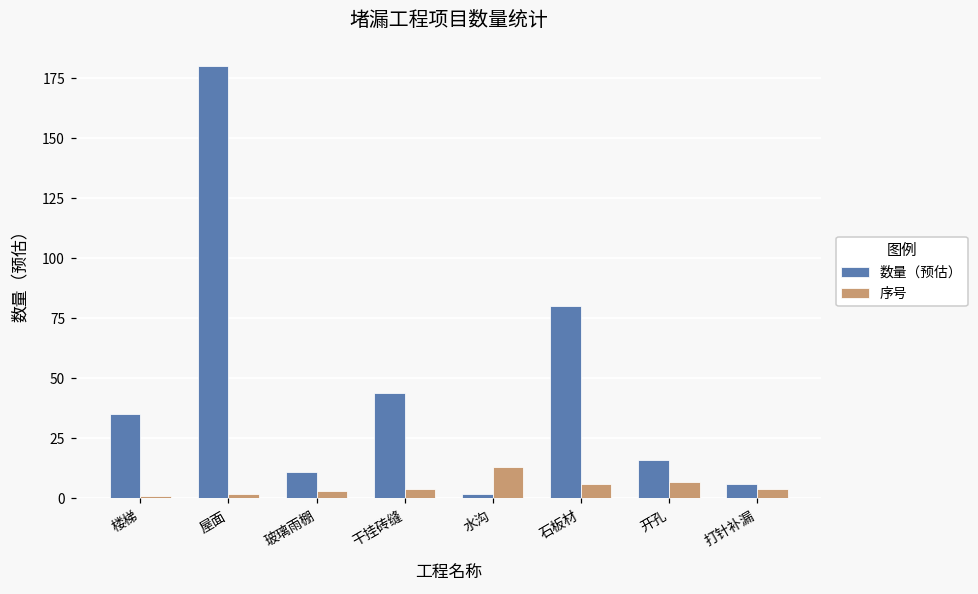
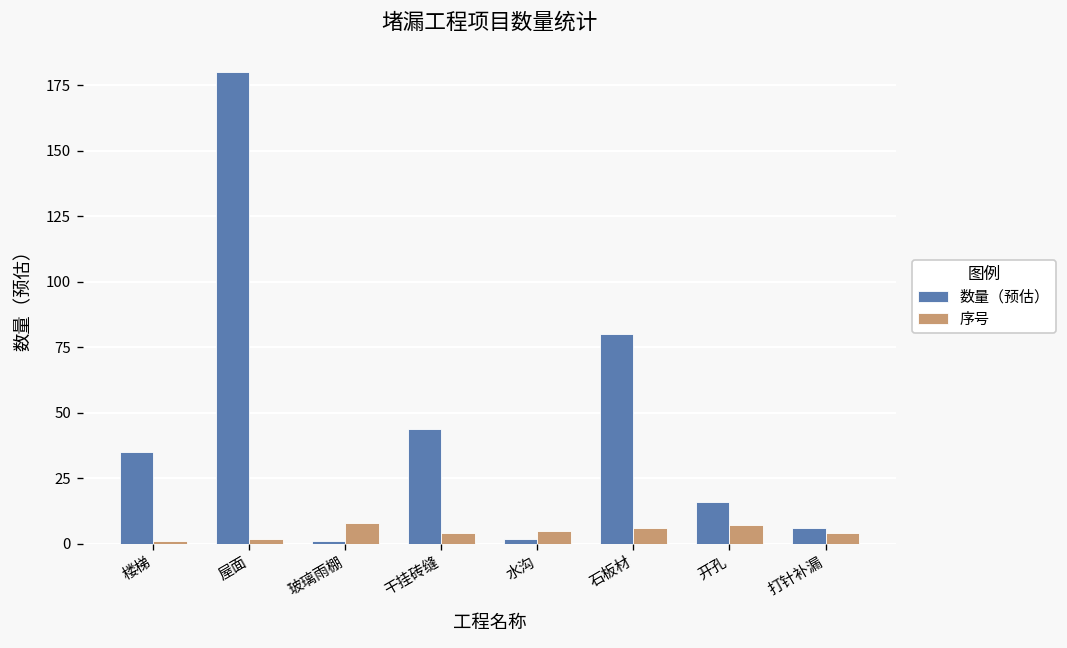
  {
    "数量（预估）": {
      "楼梯": 35,
      "屋面": 180,
-     "玻璃雨棚": 11,
+     "玻璃雨棚": 1,
      "干挂砖缝": 44,
      "水沟": 2,
      "石板材": 80,
      "开孔": 16,
      "打针补漏": 6
    },
    "序号": {
      "屋面": 2,
-     "玻璃雨棚": 3,
+     "玻璃雨棚": 8,
      "干挂砖缝": 4,
-     "水沟": 13,
+     "水沟": 5,
      "石板材": 6,
      "开孔": 7,
      "打针补漏": 4
    }
  }
